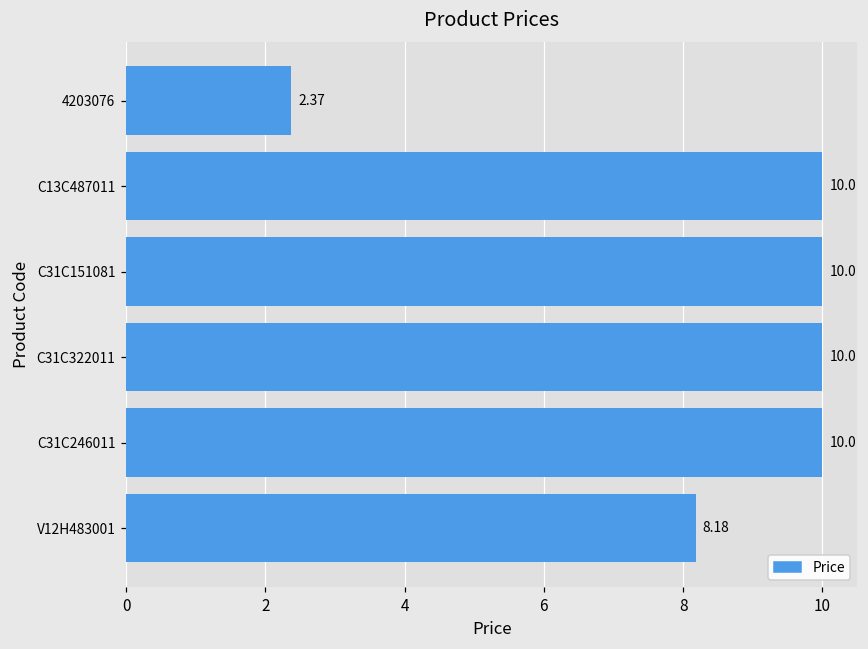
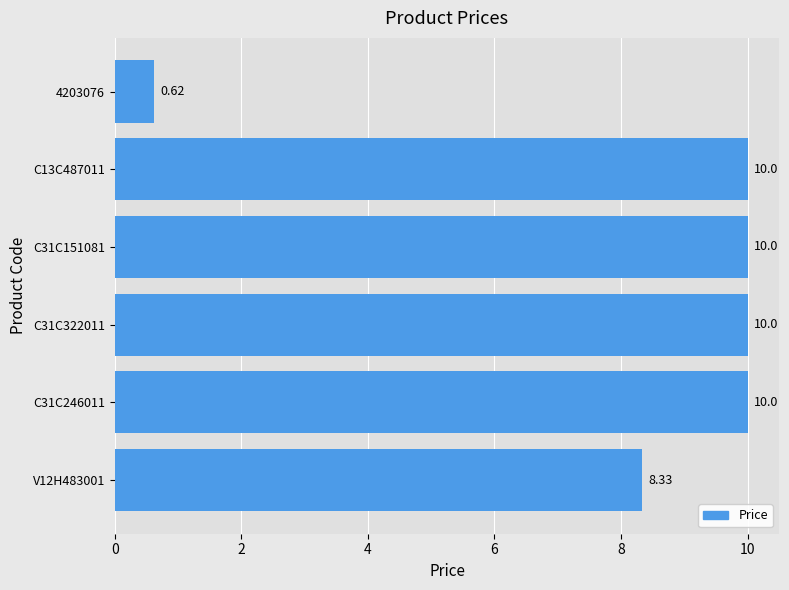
  {
-   "4203076": 2.37,
+   "4203076": 0.62,
    "C13C487011": 10.0,
    "C31C151081": 10.0,
    "C31C322011": 10.0,
    "C31C246011": 10.0,
-   "V12H483001": 8.18
+   "V12H483001": 8.33
  }
